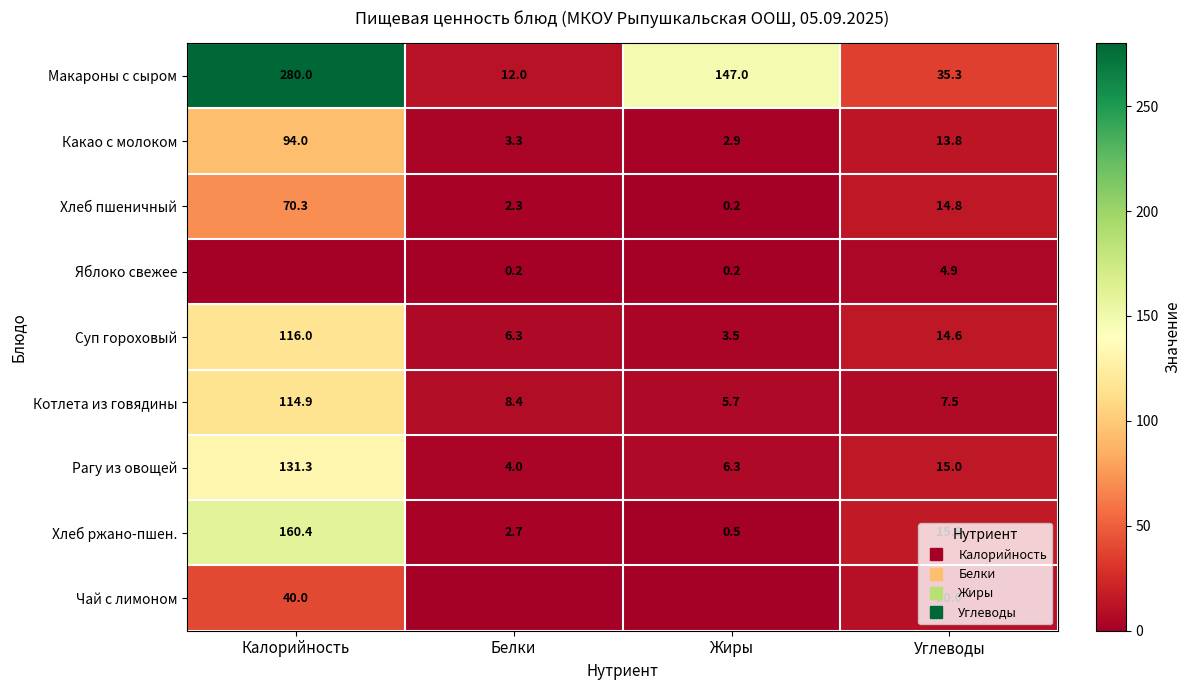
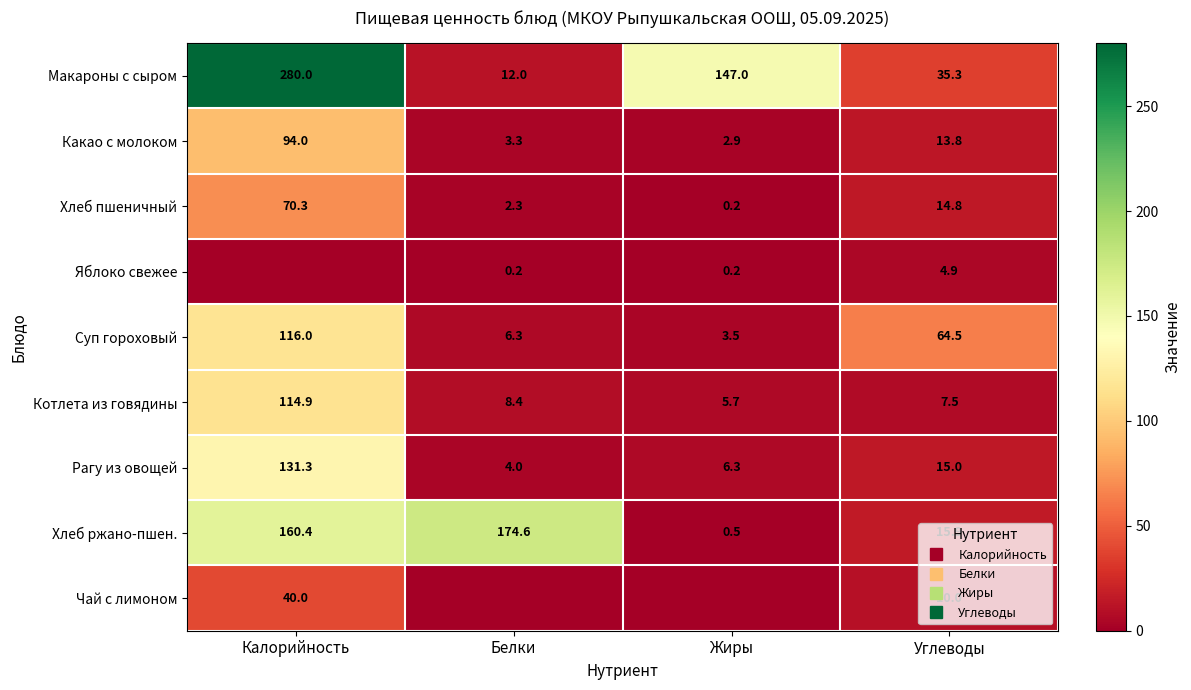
  {
    "Макароны с сыром": {
      "Калорийность": 280.0,
      "Белки": 12.0,
      "Жиры": 147.0,
      "Углеводы": 35.3
    },
    "Какао с молоком": {
      "Калорийность": 94.0,
      "Белки": 3.3,
      "Жиры": 2.9,
      "Углеводы": 13.8
    },
    "Хлеб пшеничный": {
      "Калорийность": 70.3,
      "Белки": 2.3,
      "Жиры": 0.2,
      "Углеводы": 14.8
    },
    "Яблоко свежее": {
      "Белки": 0.2,
      "Жиры": 0.2,
      "Углеводы": 4.9
    },
    "Суп гороховый": {
      "Калорийность": 116.0,
      "Белки": 6.3,
      "Жиры": 3.5,
-     "Углеводы": 14.6
+     "Углеводы": 64.5
    },
    "Котлета из говядины": {
      "Калорийность": 114.9,
      "Белки": 8.4,
      "Жиры": 5.7,
      "Углеводы": 7.5
    },
    "Рагу из овощей": {
      "Калорийность": 131.3,
      "Белки": 4.0,
      "Жиры": 6.3,
      "Углеводы": 15.0
    },
    "Хлеб ржано-пшен.": {
      "Калорийность": 160.4,
-     "Белки": 2.7,
+     "Белки": 174.6,
      "Жиры": 0.5
    },
    "Чай с лимоном": {
      "Калорийность": 40.0
    }
  }
